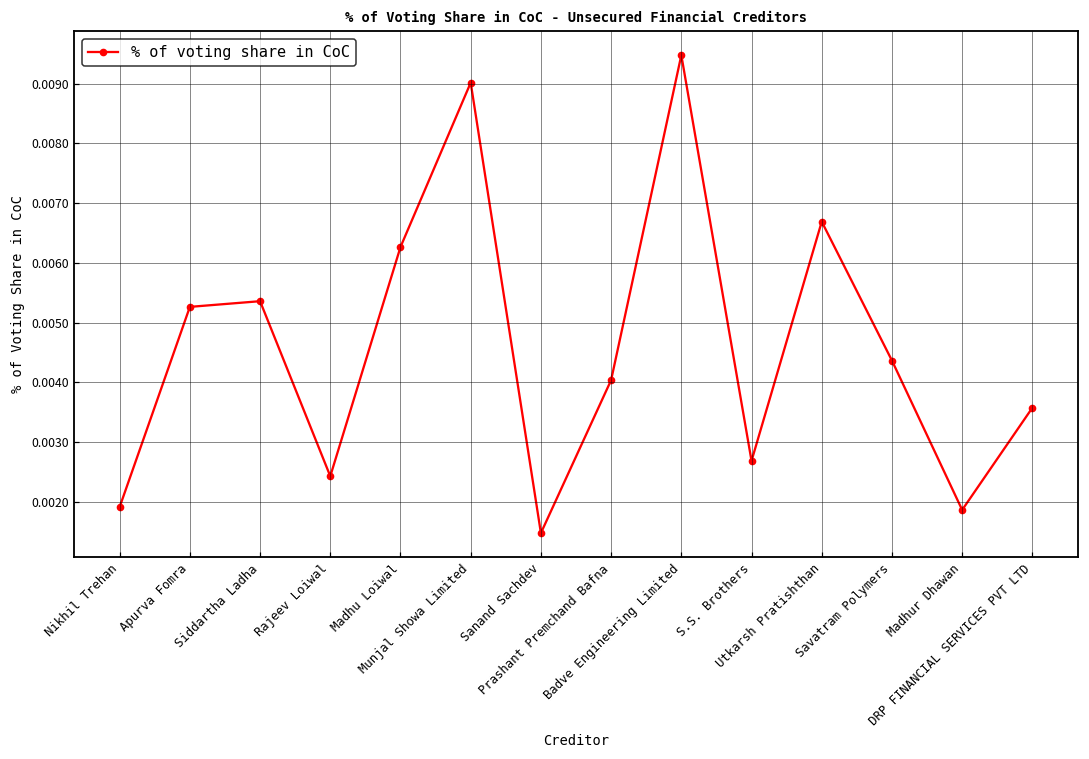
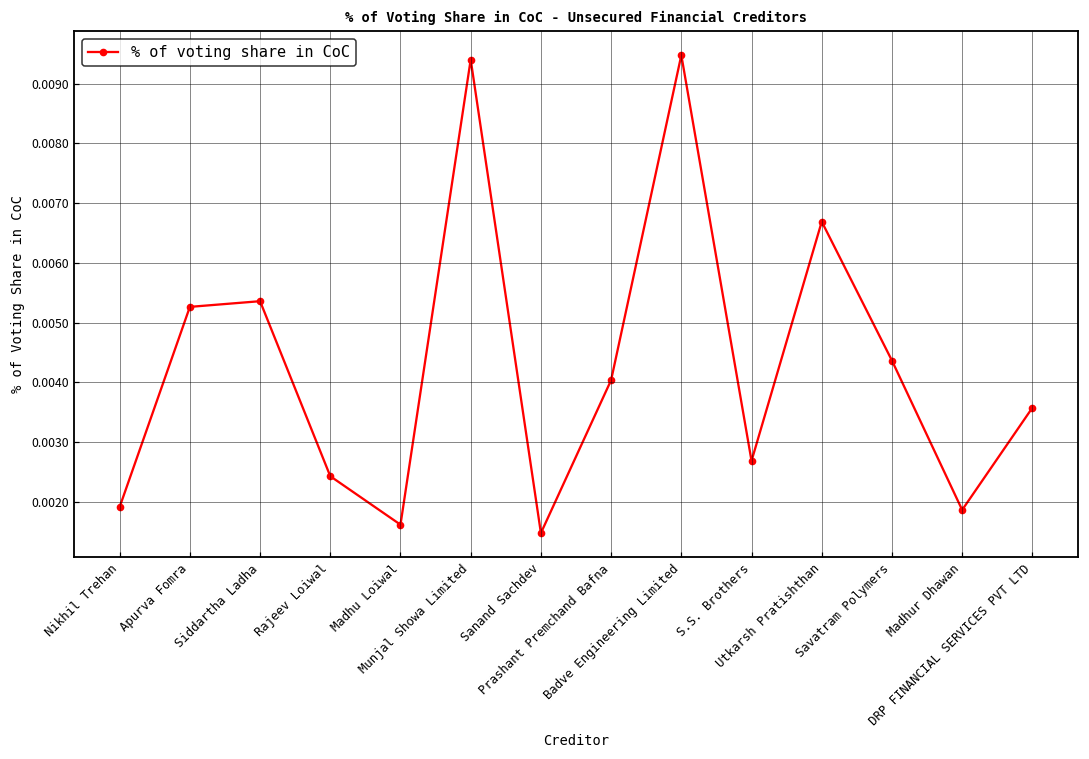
  {
    "Nikhil Trehan": 0.0019,
    "Apurva Fomra": 0.0053,
    "Siddartha Ladha": 0.0054,
    "Rajeev Loiwal": 0.0024,
-   "Madhu Loiwal": 0.0063,
-   "Munjal Showa Limited": 0.0090,
+   "Madhu Loiwal": 0.0016,
+   "Munjal Showa Limited": 0.0094,
    "Sanand Sachdev": 0.0015,
    "Prashant Premchand Bafna": 0.0040,
    "Badve Engineering Limited": 0.0095,
    "S.S. Brothers": 0.0027,
    "Utkarsh Pratishthan": 0.0067,
    "Savatram Polymers": 0.0044,
    "Madhur Dhawan": 0.0019,
    "DRP FINANCIAL SERVICES PVT LTD": 0.0036
  }
